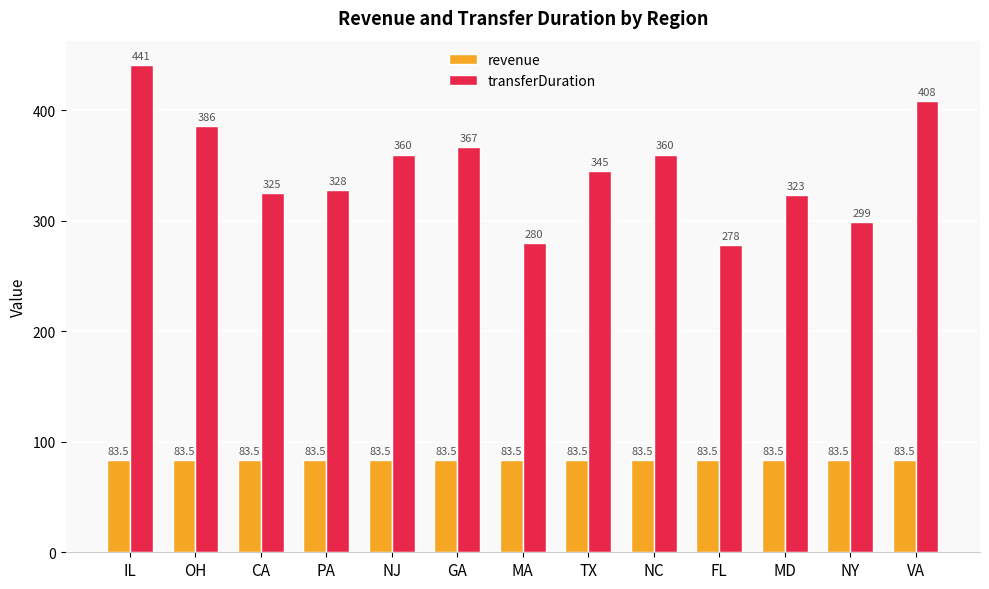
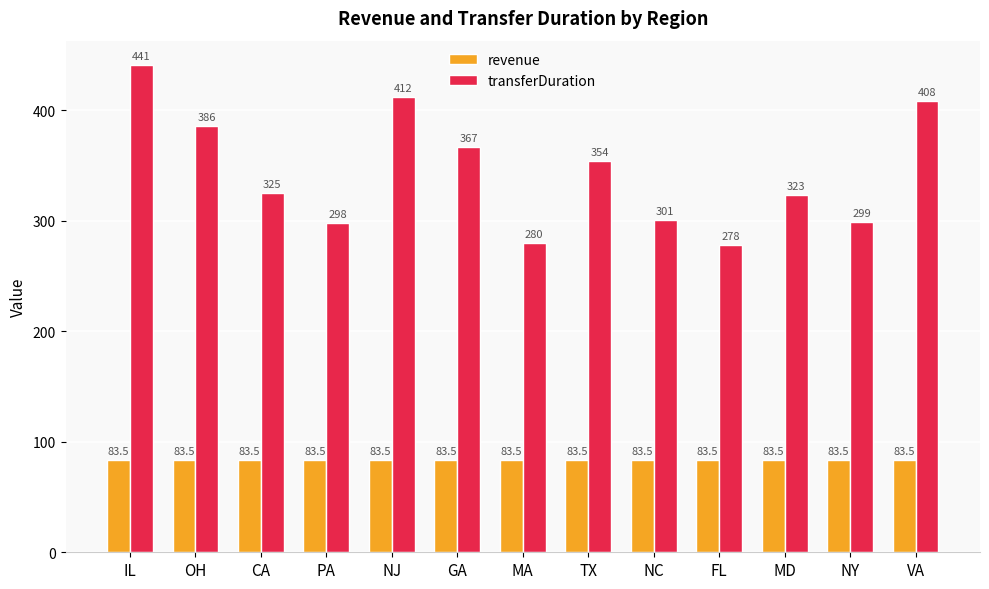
  {
    "revenue": {
      "IL": 83.5,
      "OH": 83.5,
      "CA": 83.5,
      "PA": 83.5,
      "NJ": 83.5,
      "GA": 83.5,
      "MA": 83.5,
      "TX": 83.5,
      "NC": 83.5,
      "FL": 83.5,
      "MD": 83.5,
      "NY": 83.5,
      "VA": 83.5
    },
    "transferDuration": {
      "IL": 441,
      "OH": 386,
      "CA": 325,
-     "PA": 328,
-     "NJ": 360,
+     "PA": 298,
+     "NJ": 412,
      "GA": 367,
      "MA": 280,
-     "TX": 345,
-     "NC": 360,
+     "TX": 354,
+     "NC": 301,
      "FL": 278,
      "MD": 323,
      "NY": 299,
      "VA": 408
    }
  }
